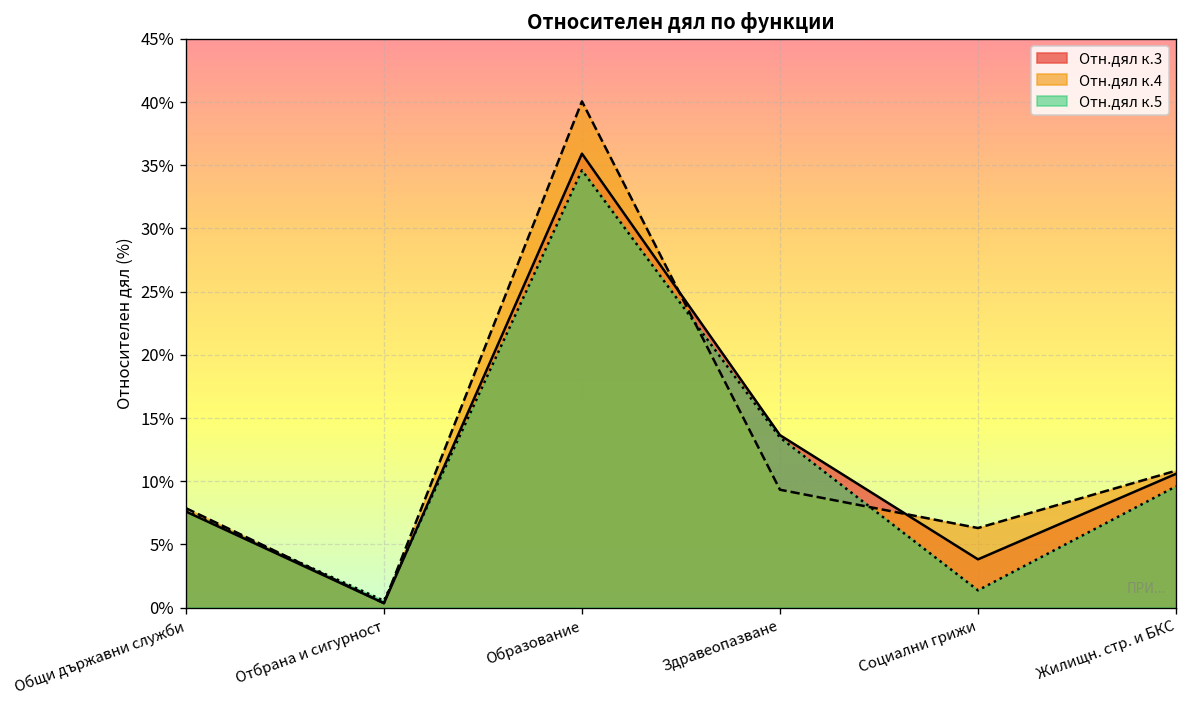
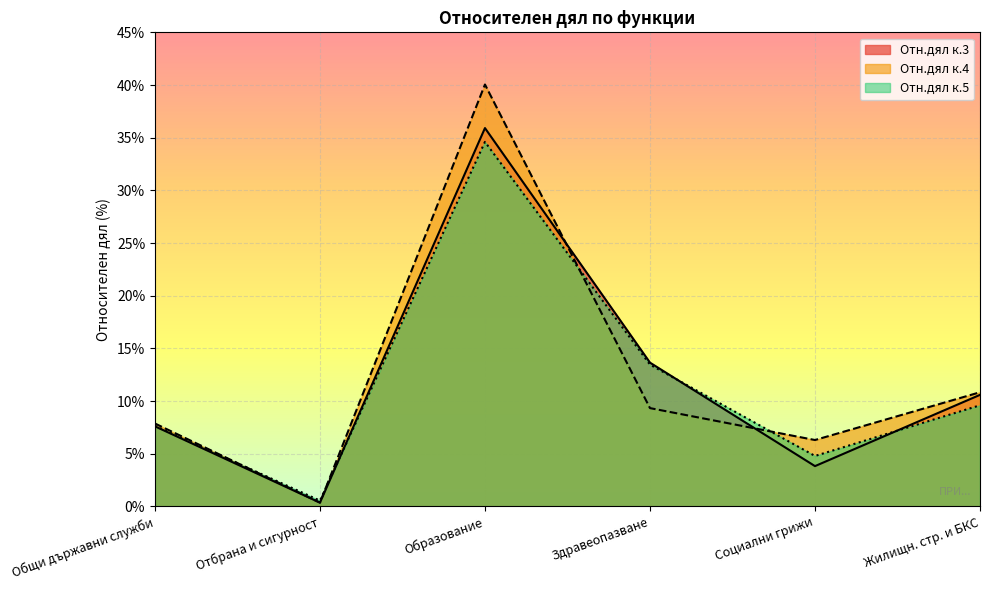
  {
    "Отн.дял к.3": {
      "Образование": "35.9%",
      "Социални грижи": "3.8%",
      "Жилищн. стр. и БКС": "10.6%"
    },
    "Отн.дял к.4": {
      "Образование": "40.0%",
      "Здравеопазване": "9.3%",
      "Социални грижи": "6.3%",
      "Жилищн. стр. и БКС": "10.8%"
    },
    "Отн.дял к.5": {
      "Образование": "34.6%",
-     "Социални грижи": "1.4%",
+     "Социални грижи": "4.8%",
      "Жилищн. стр. и БКС": "9.6%"
    }
  }
